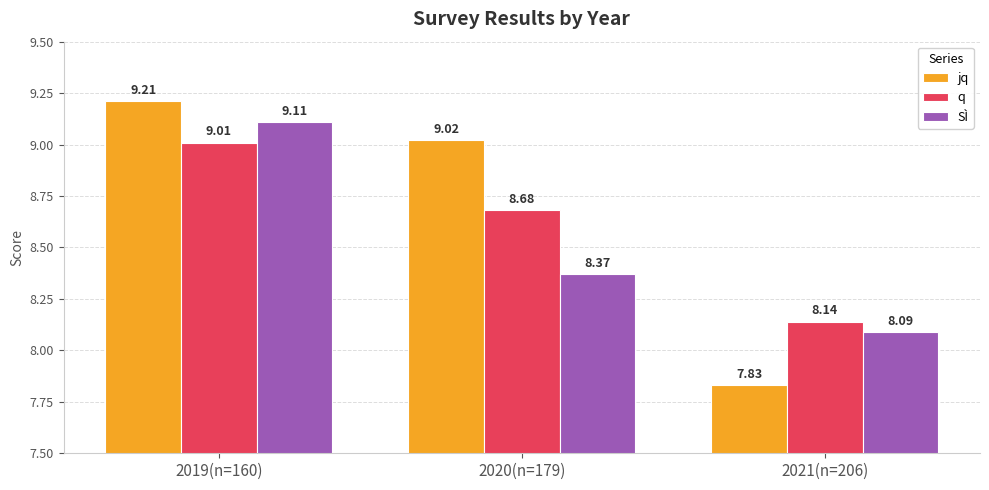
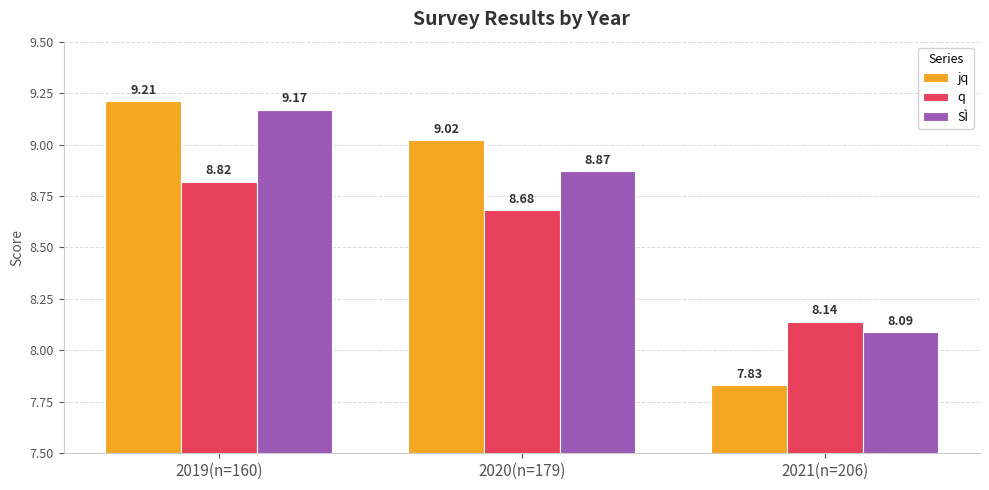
  {
    "jq": {
      "2019(n=160)": 9.21,
      "2020(n=179)": 9.02,
      "2021(n=206)": 7.83
    },
    "q": {
-     "2019(n=160)": 9.01,
+     "2019(n=160)": 8.82,
      "2020(n=179)": 8.68,
      "2021(n=206)": 8.14
    },
    "SÌ": {
-     "2019(n=160)": 9.11,
-     "2020(n=179)": 8.37,
+     "2019(n=160)": 9.17,
+     "2020(n=179)": 8.87,
      "2021(n=206)": 8.09
    }
  }
